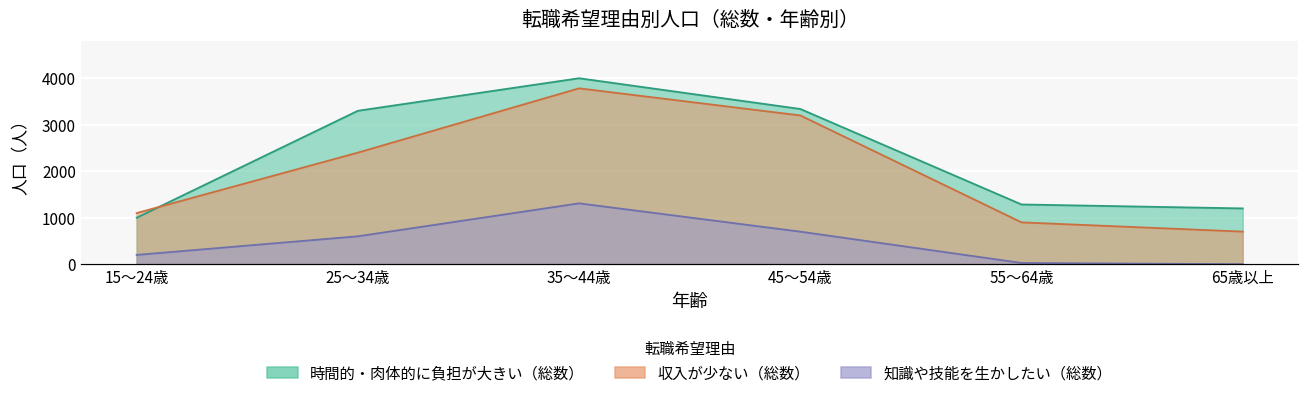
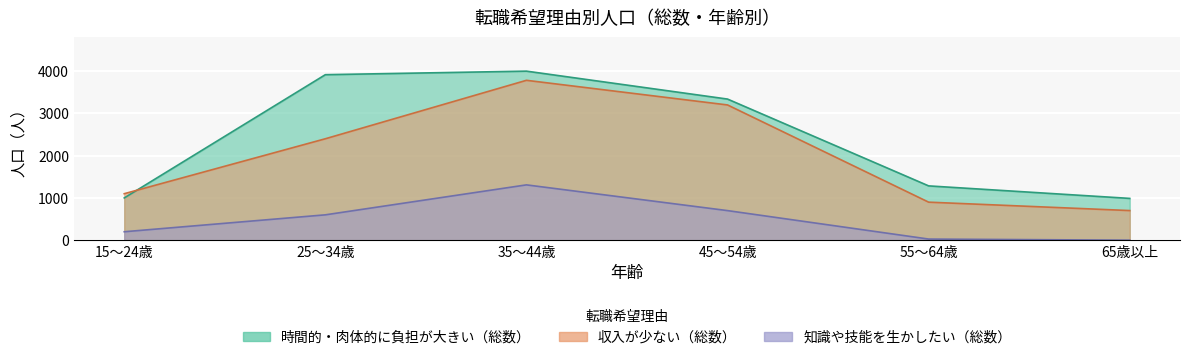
  {
    "時間的・肉体的に負担が大きい（総数）": {
      "15～24歳": 1000,
-     "25～34歳": 3300,
+     "25～34歳": 3900,
      "35～44歳": 4000,
      "45～54歳": 3300,
      "55～64歳": 1300,
-     "65歳以上": 1200
+     "65歳以上": 1000
    },
    "収入が少ない（総数）": {
      "15～24歳": 1100,
      "25～34歳": 2400,
      "35～44歳": 3800,
      "45～54歳": 3200,
      "55～64歳": 900,
      "65歳以上": 700
    },
    "知識や技能を生かしたい（総数）": {
      "15～24歳": 200,
      "25～34歳": 600,
      "35～44歳": 1300,
      "45～54歳": 700,
      "55～64歳": 0,
      "65歳以上": 0
    }
  }
